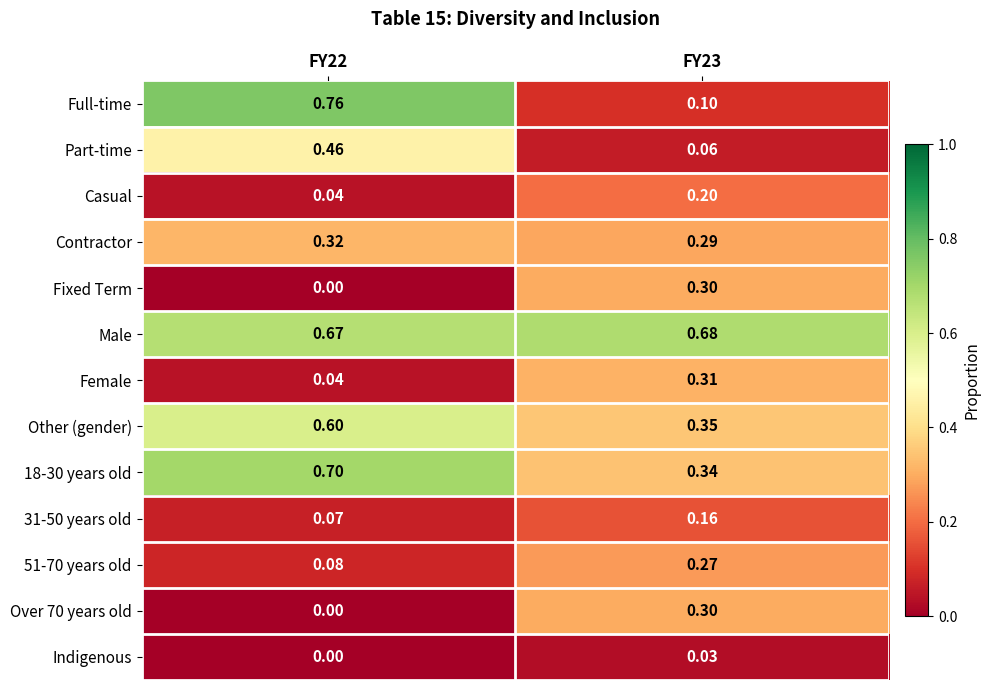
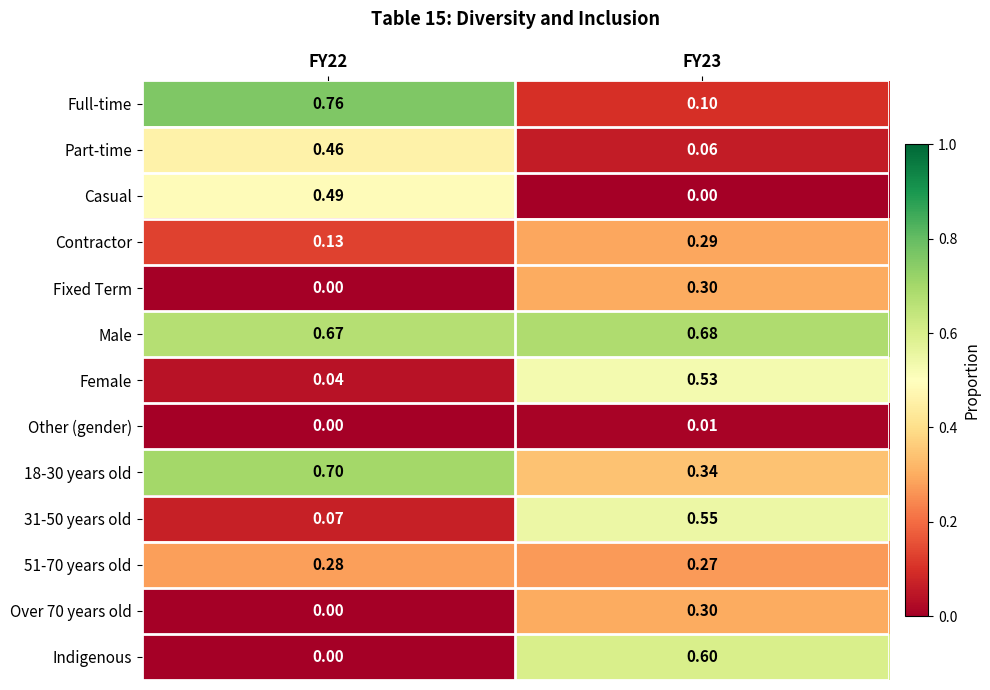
  {
    "Full-time": {
      "FY22": 0.76,
      "FY23": 0.10
    },
    "Part-time": {
      "FY22": 0.46,
      "FY23": 0.06
    },
    "Casual": {
-     "FY22": 0.04,
-     "FY23": 0.20
+     "FY22": 0.49,
+     "FY23": 0.00
    },
    "Contractor": {
-     "FY22": 0.32,
+     "FY22": 0.13,
      "FY23": 0.29
    },
    "Fixed Term": {
      "FY22": 0.00,
      "FY23": 0.30
    },
    "Male": {
      "FY22": 0.67,
      "FY23": 0.68
    },
    "Female": {
      "FY22": 0.04,
-     "FY23": 0.31
+     "FY23": 0.53
    },
    "Other (gender)": {
-     "FY22": 0.60,
-     "FY23": 0.35
+     "FY22": 0.00,
+     "FY23": 0.01
    },
    "18-30 years old": {
      "FY22": 0.70,
      "FY23": 0.34
    },
    "31-50 years old": {
      "FY22": 0.07,
-     "FY23": 0.16
+     "FY23": 0.55
    },
    "51-70 years old": {
-     "FY22": 0.08,
+     "FY22": 0.28,
      "FY23": 0.27
    },
    "Over 70 years old": {
      "FY22": 0.00,
      "FY23": 0.30
    },
    "Indigenous": {
      "FY22": 0.00,
-     "FY23": 0.03
+     "FY23": 0.60
    }
  }
